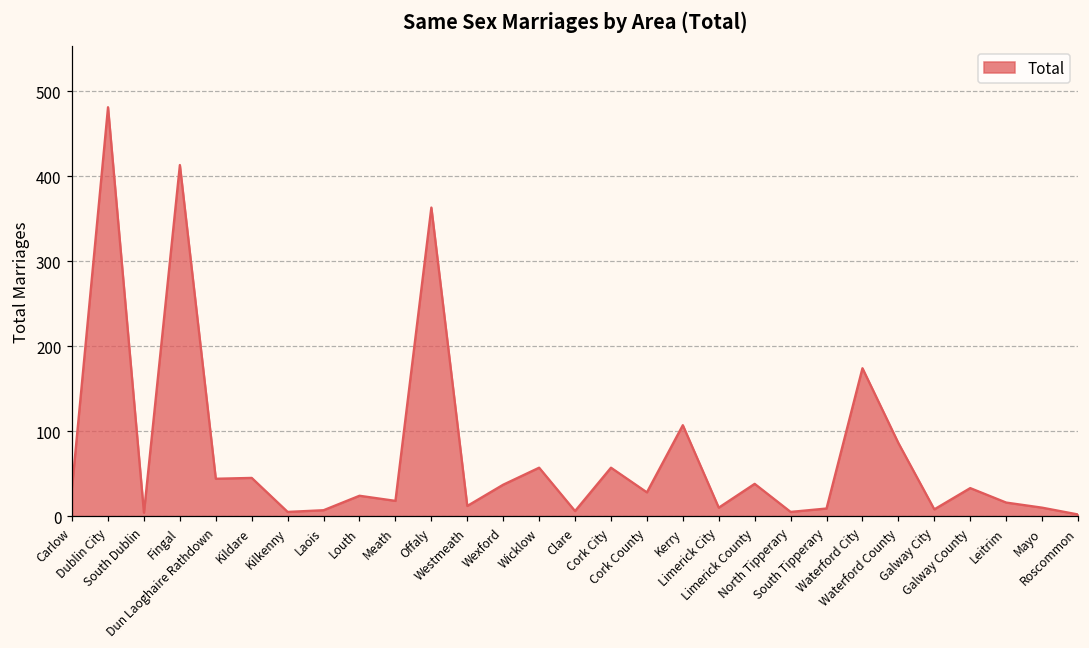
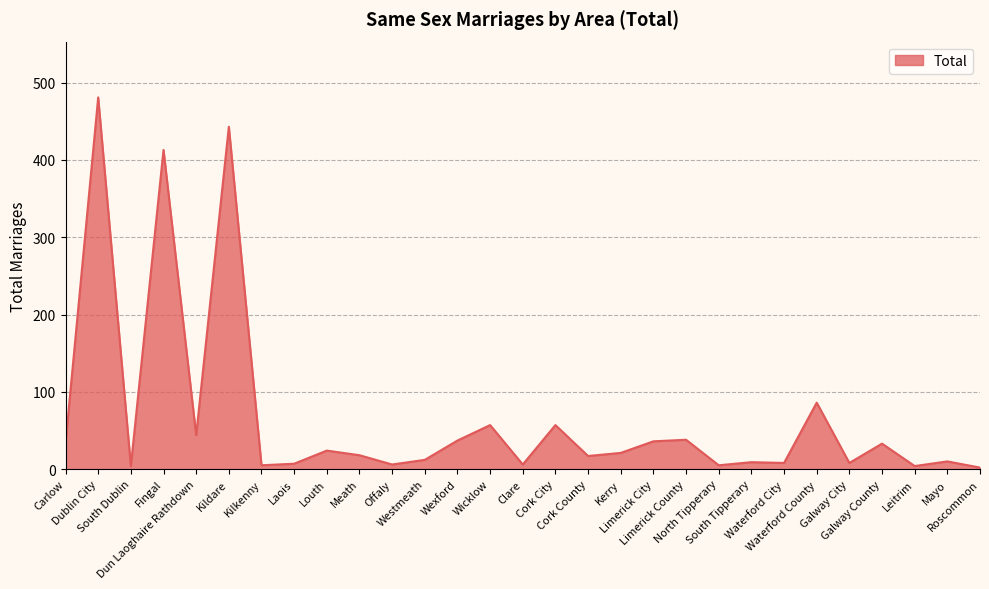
  {
    "Carlow": 30,
    "Dublin City": 480,
    "South Dublin": 0,
    "Fingal": 410,
    "Dun Laoghaire Rathdown": 40,
-   "Kildare": 50,
+   "Kildare": 440,
    "Kilkenny": 10,
    "Laois": 10,
    "Louth": 20,
    "Meath": 20,
-   "Offaly": 360,
+   "Offaly": 10,
    "Westmeath": 10,
    "Wexford": 40,
    "Wicklow": 60,
    "Clare": 10,
    "Cork City": 60,
-   "Cork County": 30,
-   "Kerry": 110,
-   "Limerick City": 10,
+   "Cork County": 20,
+   "Kerry": 20,
+   "Limerick City": 40,
    "Limerick County": 40,
    "North Tipperary": 10,
    "South Tipperary": 10,
-   "Waterford City": 170,
+   "Waterford City": 10,
    "Waterford County": 90,
    "Galway City": 10,
    "Galway County": 30,
-   "Leitrim": 20,
+   "Leitrim": 0,
    "Mayo": 10,
    "Roscommon": 0
  }
